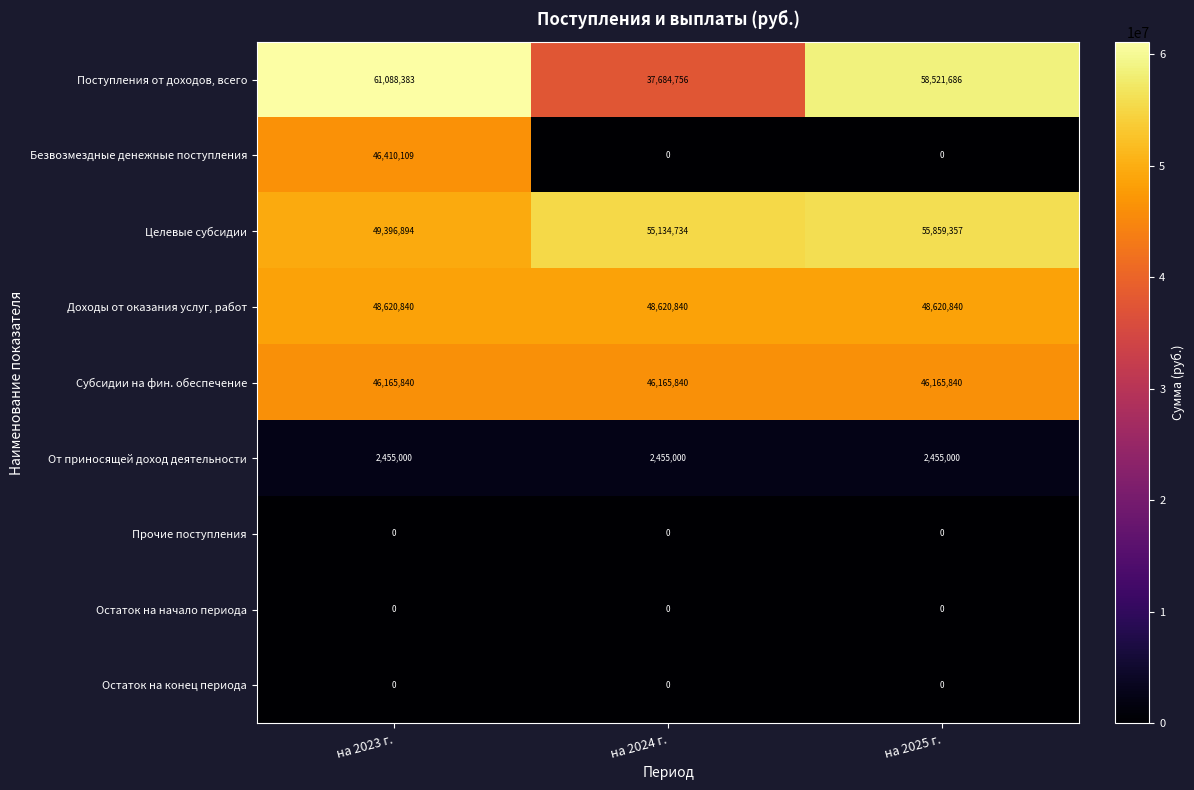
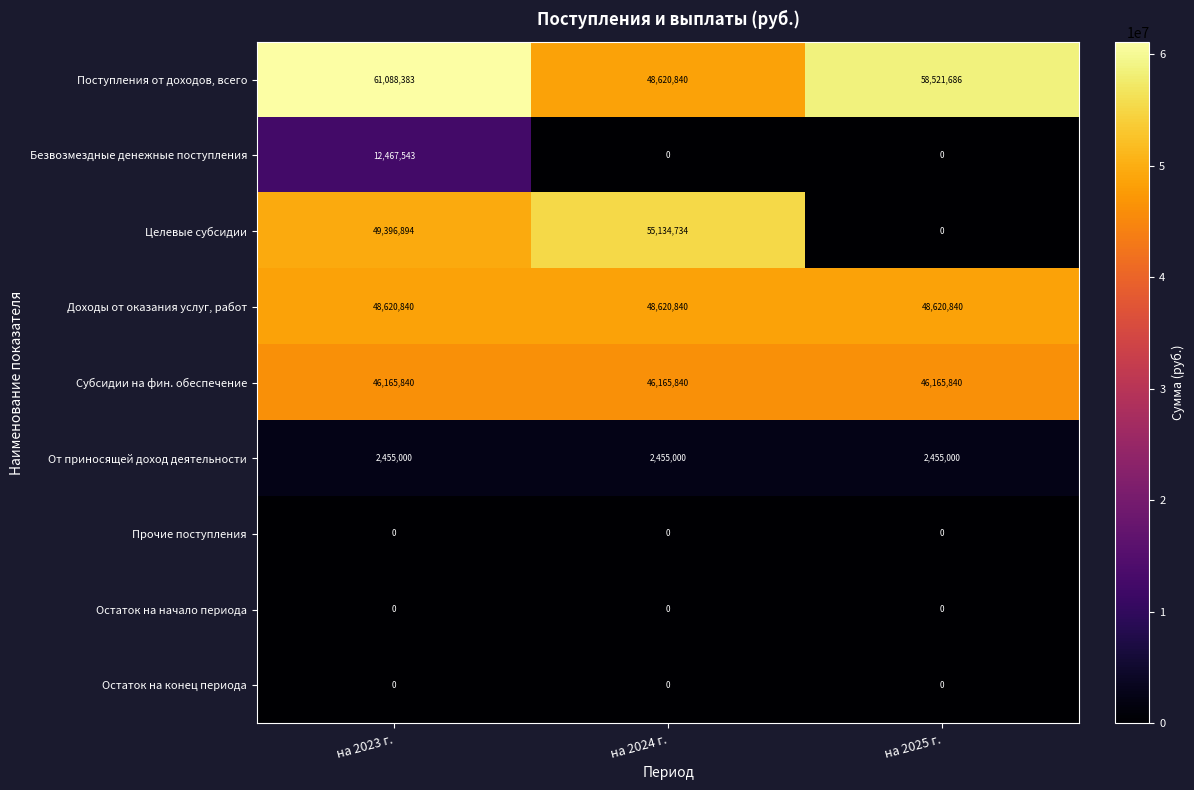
  {
    "Поступления от доходов, всего": {
      "на 2023 г.": "61,088,383",
-     "на 2024 г.": "37,684,756",
+     "на 2024 г.": "48,620,840",
      "на 2025 г.": "58,521,686"
    },
    "Безвозмездные денежные поступления": {
-     "на 2023 г.": "46,410,109",
+     "на 2023 г.": "12,467,543",
      "на 2024 г.": "0",
      "на 2025 г.": "0"
    },
    "Целевые субсидии": {
      "на 2023 г.": "49,396,894",
      "на 2024 г.": "55,134,734",
-     "на 2025 г.": "55,859,357"
+     "на 2025 г.": "0"
    },
    "Доходы от оказания услуг, работ": {
      "на 2023 г.": "48,620,840",
      "на 2024 г.": "48,620,840",
      "на 2025 г.": "48,620,840"
    },
    "Субсидии на фин. обеспечение": {
      "на 2023 г.": "46,165,840",
      "на 2024 г.": "46,165,840",
      "на 2025 г.": "46,165,840"
    },
    "От приносящей доход деятельности": {
      "на 2023 г.": "2,455,000",
      "на 2024 г.": "2,455,000",
      "на 2025 г.": "2,455,000"
    },
    "Прочие поступления": {
      "на 2023 г.": "0",
      "на 2024 г.": "0",
      "на 2025 г.": "0"
    },
    "Остаток на начало периода": {
      "на 2023 г.": "0",
      "на 2024 г.": "0",
      "на 2025 г.": "0"
    },
    "Остаток на конец периода": {
      "на 2023 г.": "0",
      "на 2024 г.": "0",
      "на 2025 г.": "0"
    }
  }
